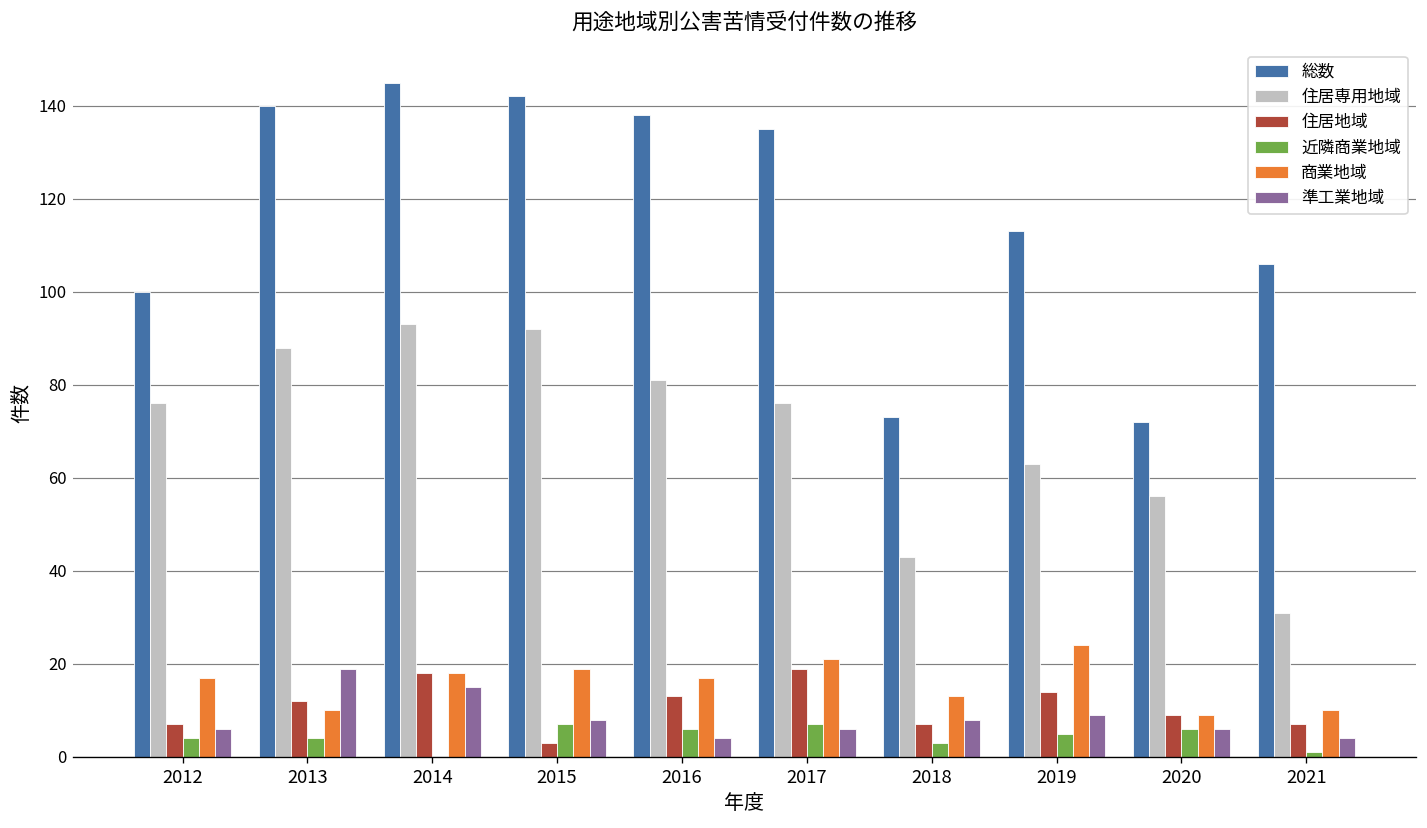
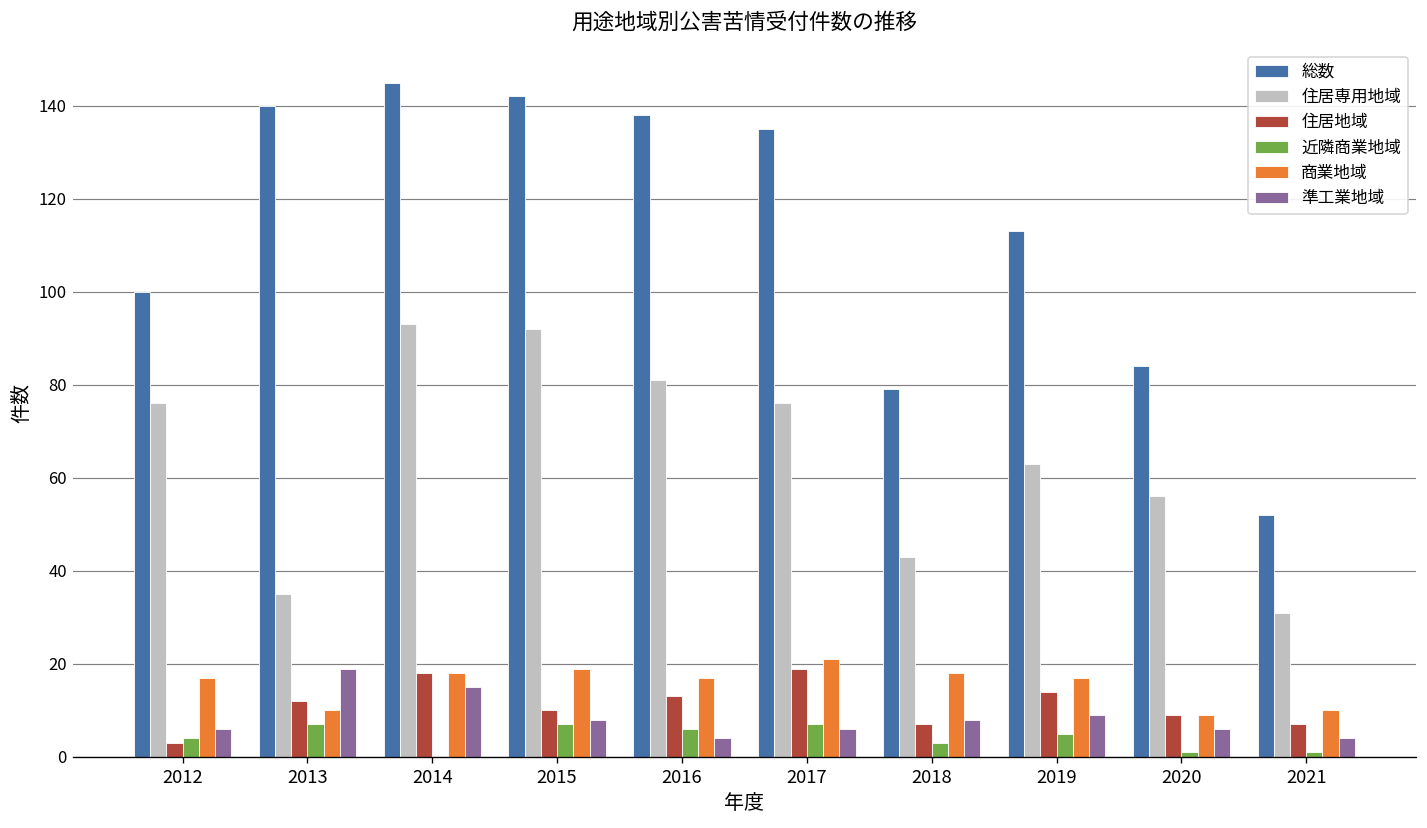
  {
    "総数": {
      "2012": 100,
      "2013": 140,
      "2014": 145,
      "2015": 142,
      "2016": 138,
      "2017": 135,
-     "2018": 73,
+     "2018": 79,
      "2019": 113,
-     "2020": 72,
-     "2021": 106
+     "2020": 84,
+     "2021": 52
    },
    "住居専用地域": {
      "2012": 76,
-     "2013": 88,
+     "2013": 35,
      "2014": 93,
      "2015": 92,
      "2016": 81,
      "2017": 76,
      "2018": 43,
      "2019": 63,
      "2020": 56,
      "2021": 31
    },
    "住居地域": {
-     "2012": 7,
+     "2012": 3,
      "2013": 12,
      "2014": 18,
-     "2015": 3,
+     "2015": 10,
      "2016": 13,
      "2017": 19,
      "2018": 7,
      "2019": 14,
      "2020": 9,
      "2021": 7
    },
    "近隣商業地域": {
      "2012": 4,
-     "2013": 4,
+     "2013": 7,
      "2014": 0,
      "2015": 7,
      "2016": 6,
      "2017": 7,
      "2018": 3,
      "2019": 5,
-     "2020": 6,
+     "2020": 1,
      "2021": 1
    },
    "商業地域": {
      "2012": 17,
      "2013": 10,
      "2014": 18,
      "2015": 19,
      "2016": 17,
      "2017": 21,
-     "2018": 13,
-     "2019": 24,
+     "2018": 18,
+     "2019": 17,
      "2020": 9,
      "2021": 10
    },
    "準工業地域": {
      "2012": 6,
      "2013": 19,
      "2014": 15,
      "2015": 8,
      "2016": 4,
      "2017": 6,
      "2018": 8,
      "2019": 9,
      "2020": 6,
      "2021": 4
    }
  }
